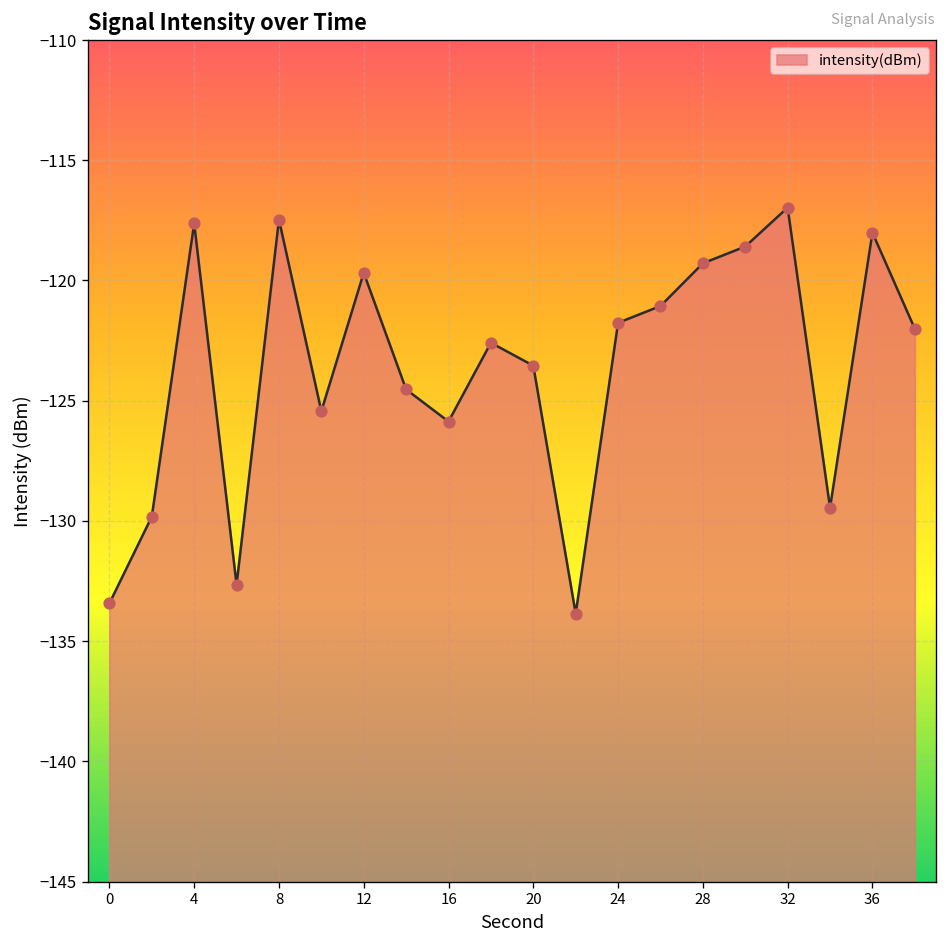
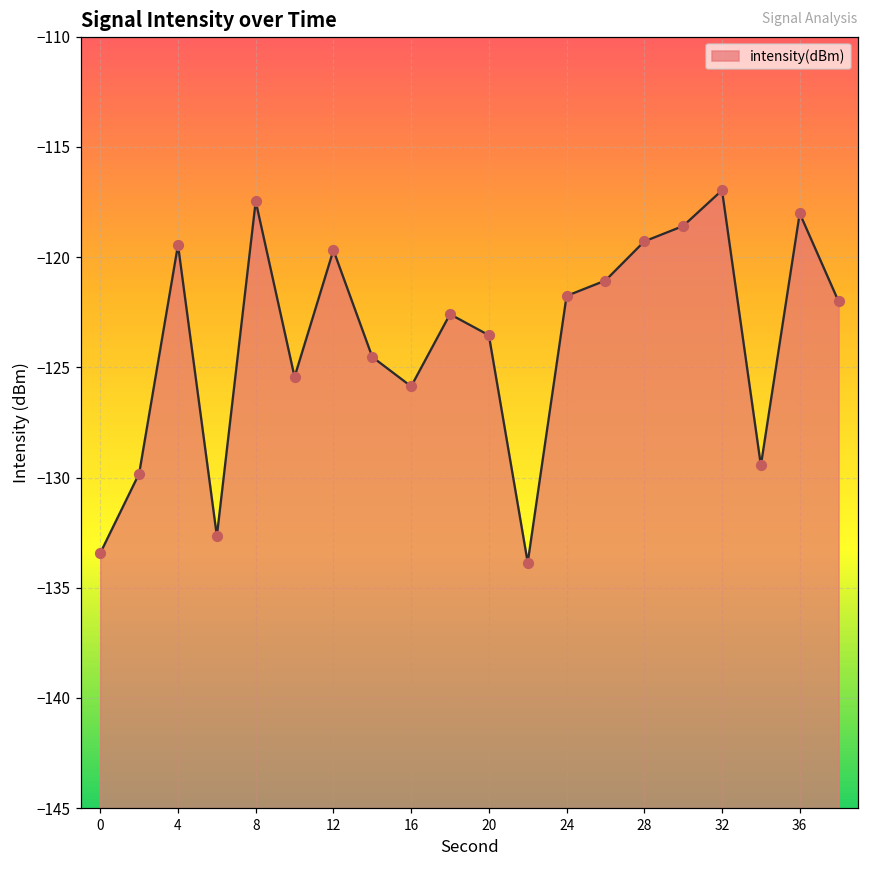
  {
    "0": -133.4,
-   "4": -117.6,
+   "4": -119.4,
    "8": -117.5,
    "12": -119.7,
    "16": -125.9,
    "20": -123.5,
    "24": -121.8,
    "28": -119.3,
    "32": -117.0,
    "36": -118.0
  }
